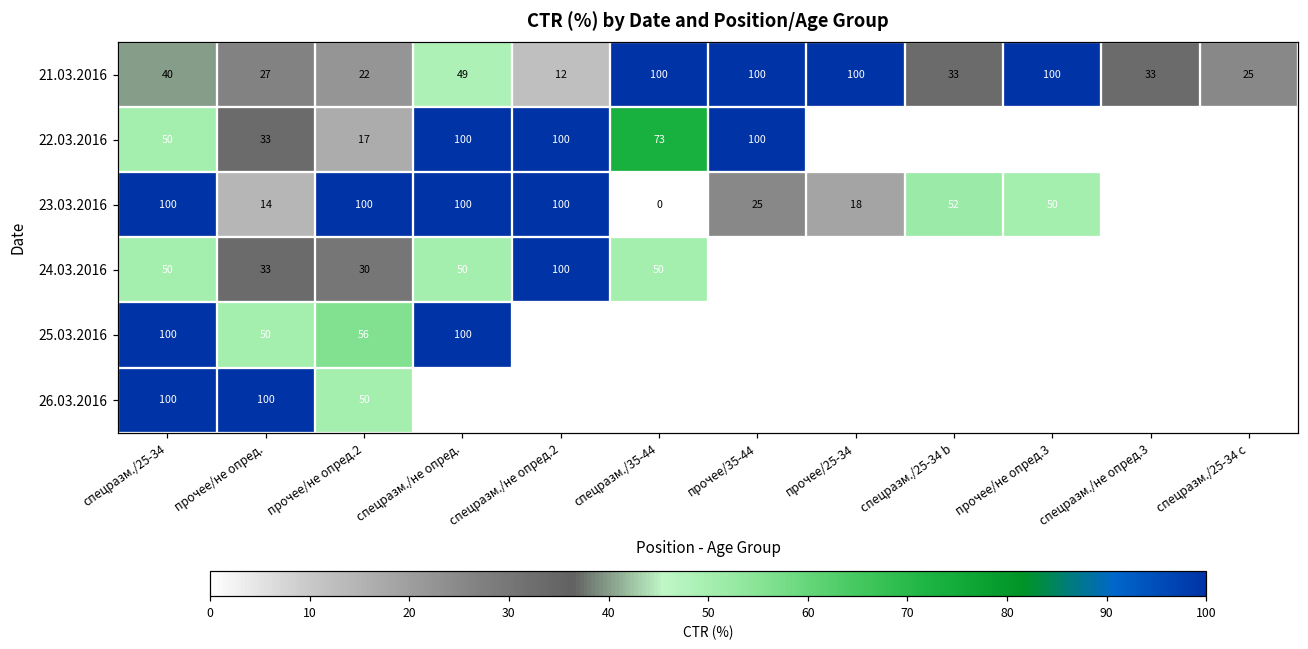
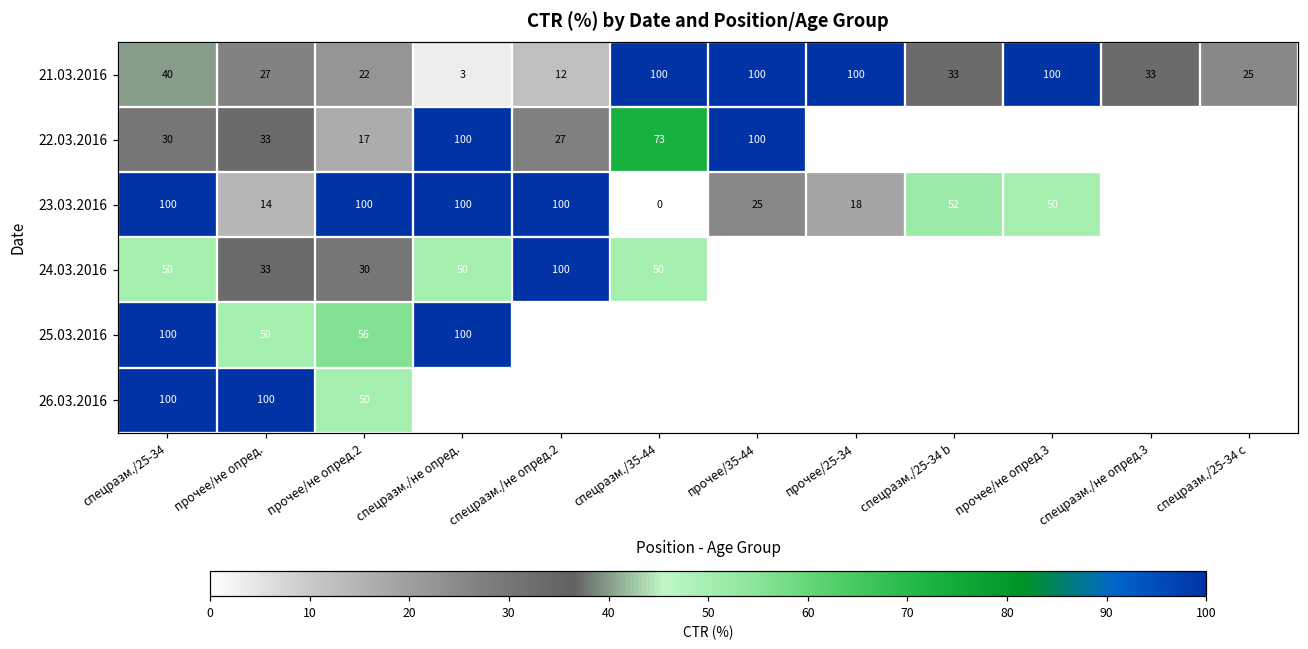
  {
    "21.03.2016": {
      "спецразм./25-34": 40,
      "прочее/не опред.": 27,
      "прочее/не опред.2": 22,
-     "спецразм./не опред.": 49,
+     "спецразм./не опред.": 3,
      "спецразм./не опред.2": 12,
      "спецразм./35-44": 100,
      "прочее/35-44": 100,
      "прочее/25-34": 100,
      "спецразм./25-34 b": 33,
      "прочее/не опред.3": 100,
      "спецразм./не опред.3": 33,
      "спецразм./25-34 c": 25
    },
    "22.03.2016": {
-     "спецразм./25-34": 50,
+     "спецразм./25-34": 30,
      "прочее/не опред.": 33,
      "прочее/не опред.2": 17,
      "спецразм./не опред.": 100,
-     "спецразм./не опред.2": 100,
+     "спецразм./не опред.2": 27,
      "спецразм./35-44": 73,
      "прочее/35-44": 100
    },
    "23.03.2016": {
      "спецразм./25-34": 100,
      "прочее/не опред.": 14,
      "прочее/не опред.2": 100,
      "спецразм./не опред.": 100,
      "спецразм./не опред.2": 100,
      "спецразм./35-44": 0,
      "прочее/35-44": 25,
      "прочее/25-34": 18,
      "спецразм./25-34 b": 52,
      "прочее/не опред.3": 50
    },
    "24.03.2016": {
      "спецразм./25-34": 50,
      "прочее/не опред.": 33,
      "прочее/не опред.2": 30,
      "спецразм./не опред.": 50,
      "спецразм./не опред.2": 100,
      "спецразм./35-44": 50
    },
    "25.03.2016": {
      "спецразм./25-34": 100,
      "прочее/не опред.": 50,
      "прочее/не опред.2": 56,
      "спецразм./не опред.": 100
    },
    "26.03.2016": {
      "спецразм./25-34": 100,
      "прочее/не опред.": 100,
      "прочее/не опред.2": 50
    }
  }
